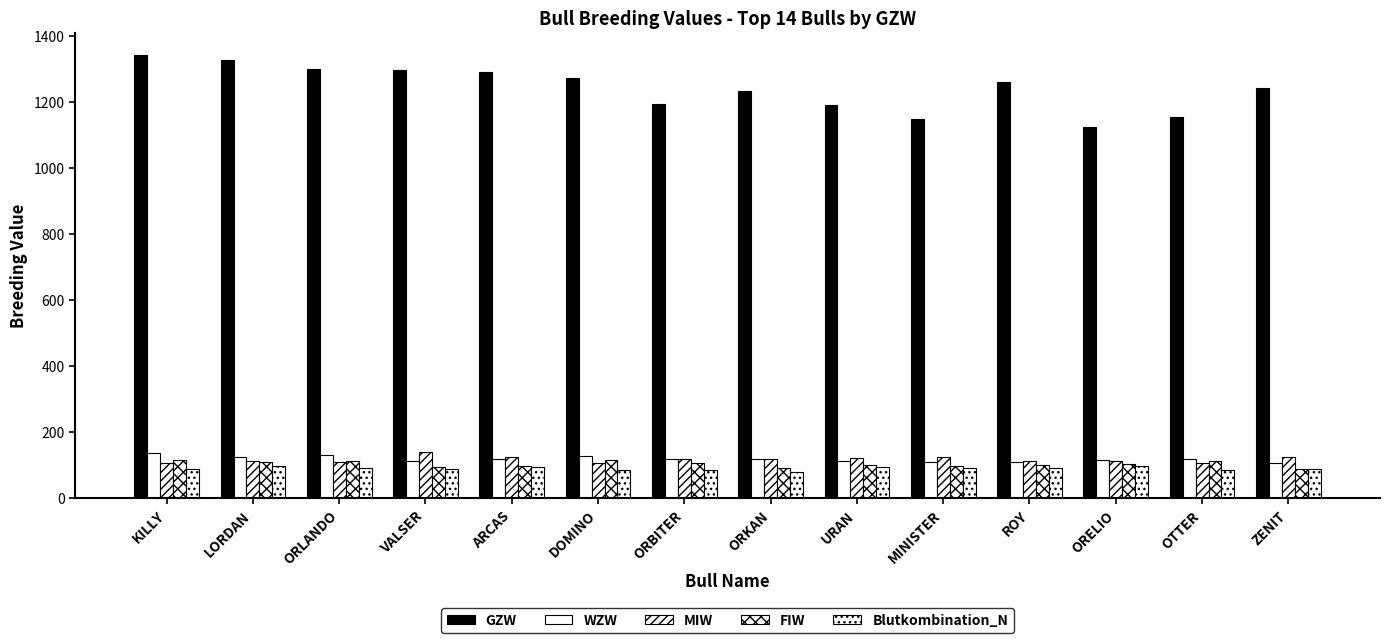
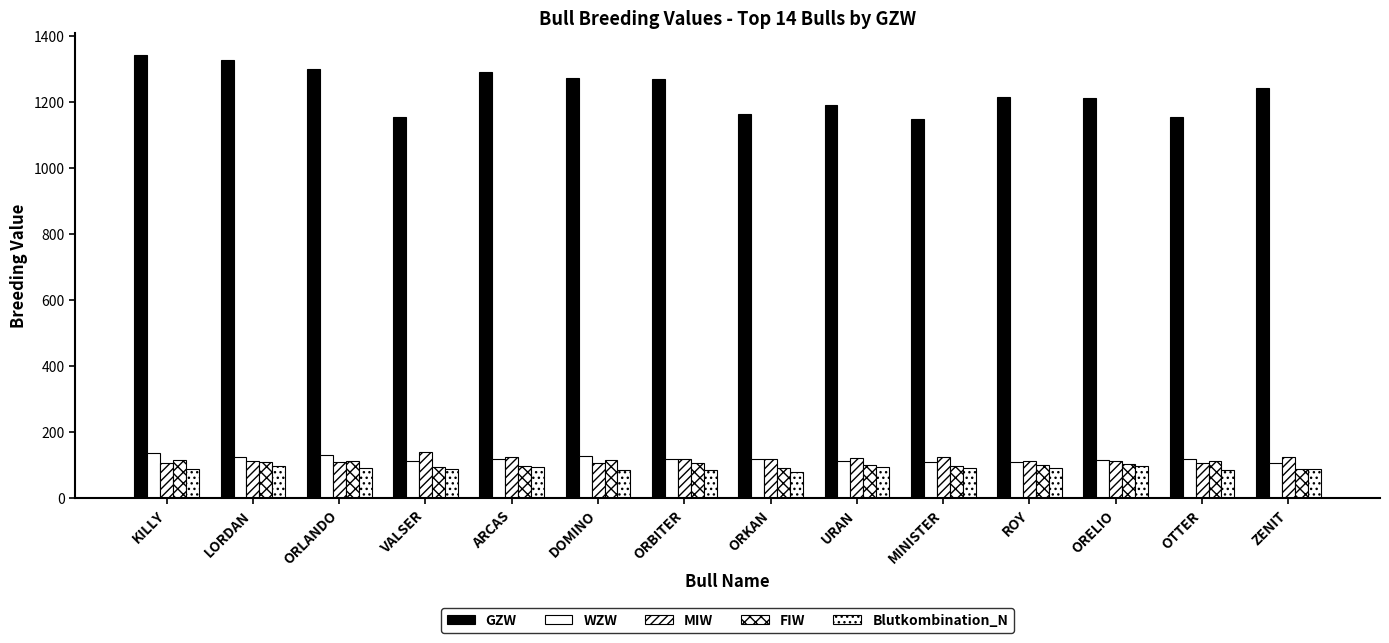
  {
    "GZW": {
      "KILLY": 1340,
      "LORDAN": 1330,
      "ORLANDO": 1300,
-     "VALSER": 1300,
+     "VALSER": 1160,
      "ARCAS": 1290,
      "DOMINO": 1270,
-     "ORBITER": 1190,
-     "ORKAN": 1230,
+     "ORBITER": 1270,
+     "ORKAN": 1160,
      "URAN": 1190,
      "MINISTER": 1150,
-     "ROY": 1260,
-     "ORELIO": 1130,
+     "ROY": 1220,
+     "ORELIO": 1210,
      "OTTER": 1150,
      "ZENIT": 1240
    }
  }
